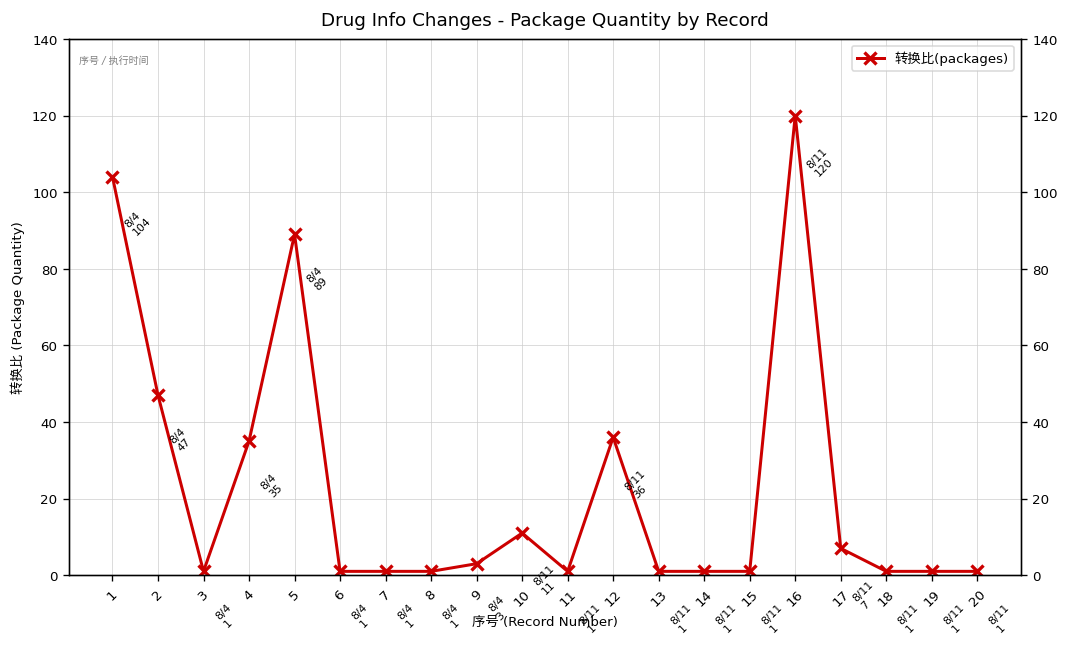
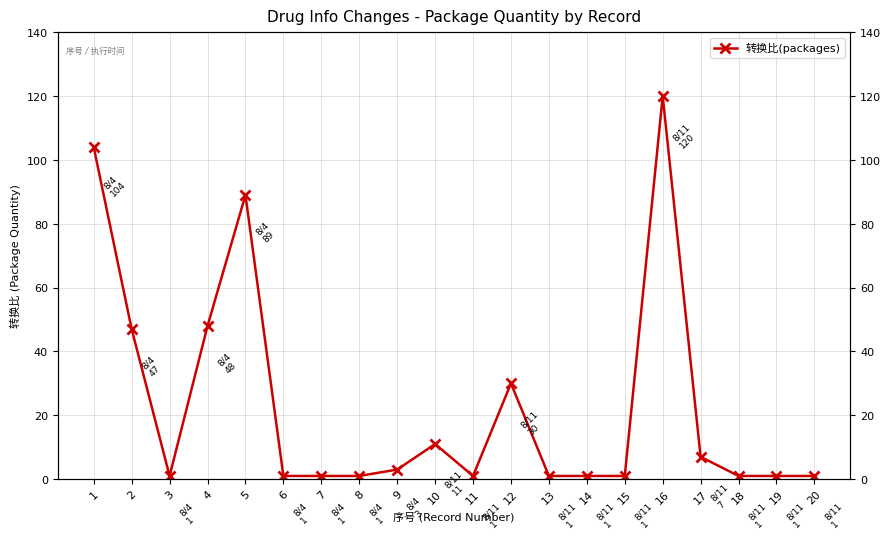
  {
-   "4": 35,
-   "12": 36
+   "4": 48,
+   "12": 30
  }
